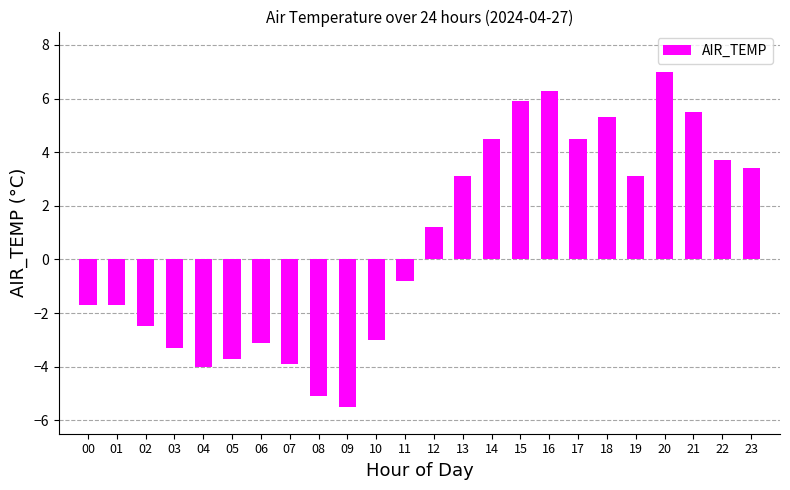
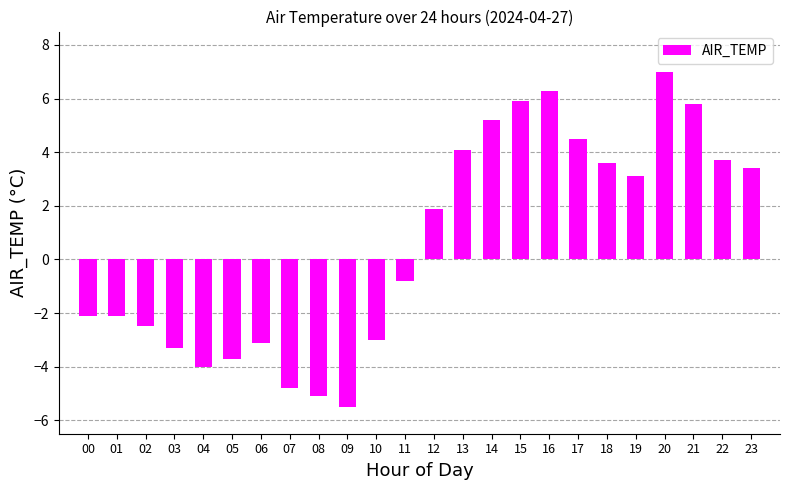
  {
-   "00": -1.7,
-   "01": -1.7,
+   "00": -2.1,
+   "01": -2.1,
    "02": -2.5,
    "03": -3.3,
    "04": -4.0,
    "05": -3.7,
    "06": -3.1,
-   "07": -3.9,
+   "07": -4.8,
    "08": -5.1,
    "09": -5.5,
    "10": -3.0,
    "11": -0.8,
-   "12": 1.2,
-   "13": 3.1,
-   "14": 4.5,
+   "12": 1.9,
+   "13": 4.1,
+   "14": 5.2,
    "15": 5.9,
    "16": 6.3,
    "17": 4.5,
-   "18": 5.3,
+   "18": 3.6,
    "19": 3.1,
    "20": 7.0,
-   "21": 5.5,
+   "21": 5.8,
    "22": 3.7,
    "23": 3.4
  }
